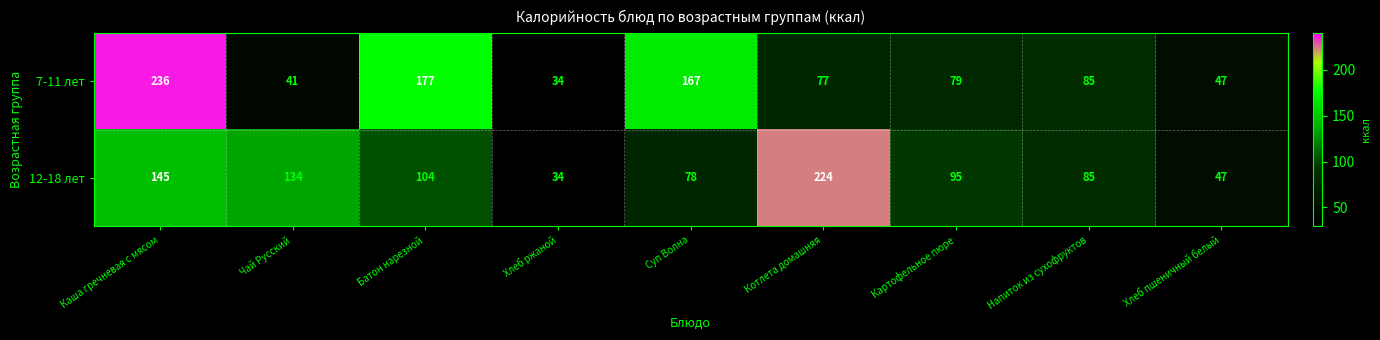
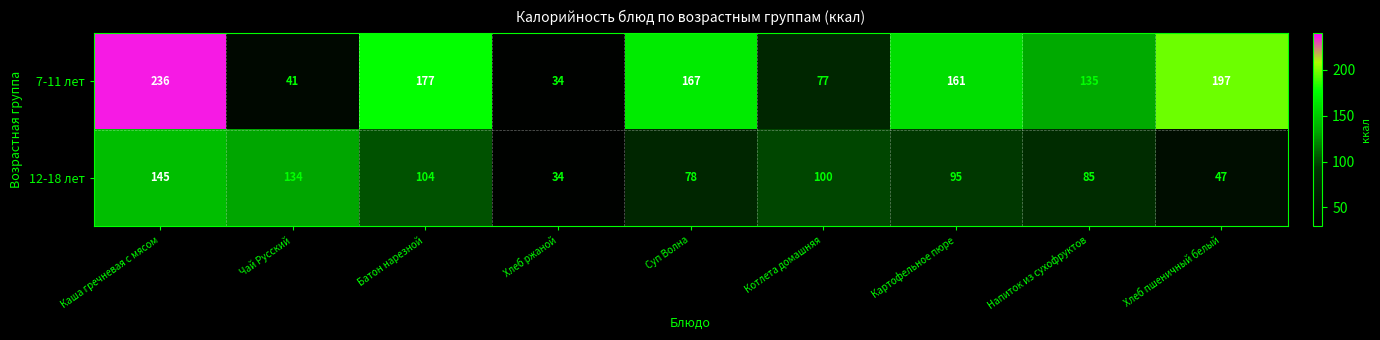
  {
    "7-11 лет": {
      "Каша гречневая с мясом": 236,
      "Чай Русский": 41,
      "Батон нарезной": 177,
      "Хлеб ржаной": 34,
      "Суп Волна": 167,
      "Котлета домашняя": 77,
-     "Картофельное пюре": 79,
-     "Напиток из сухофруктов": 85,
-     "Хлеб пшеничный белый": 47
+     "Картофельное пюре": 161,
+     "Напиток из сухофруктов": 135,
+     "Хлеб пшеничный белый": 197
    },
    "12-18 лет": {
      "Каша гречневая с мясом": 145,
      "Чай Русский": 134,
      "Батон нарезной": 104,
      "Хлеб ржаной": 34,
      "Суп Волна": 78,
-     "Котлета домашняя": 224,
+     "Котлета домашняя": 100,
      "Картофельное пюре": 95,
      "Напиток из сухофруктов": 85,
      "Хлеб пшеничный белый": 47
    }
  }
